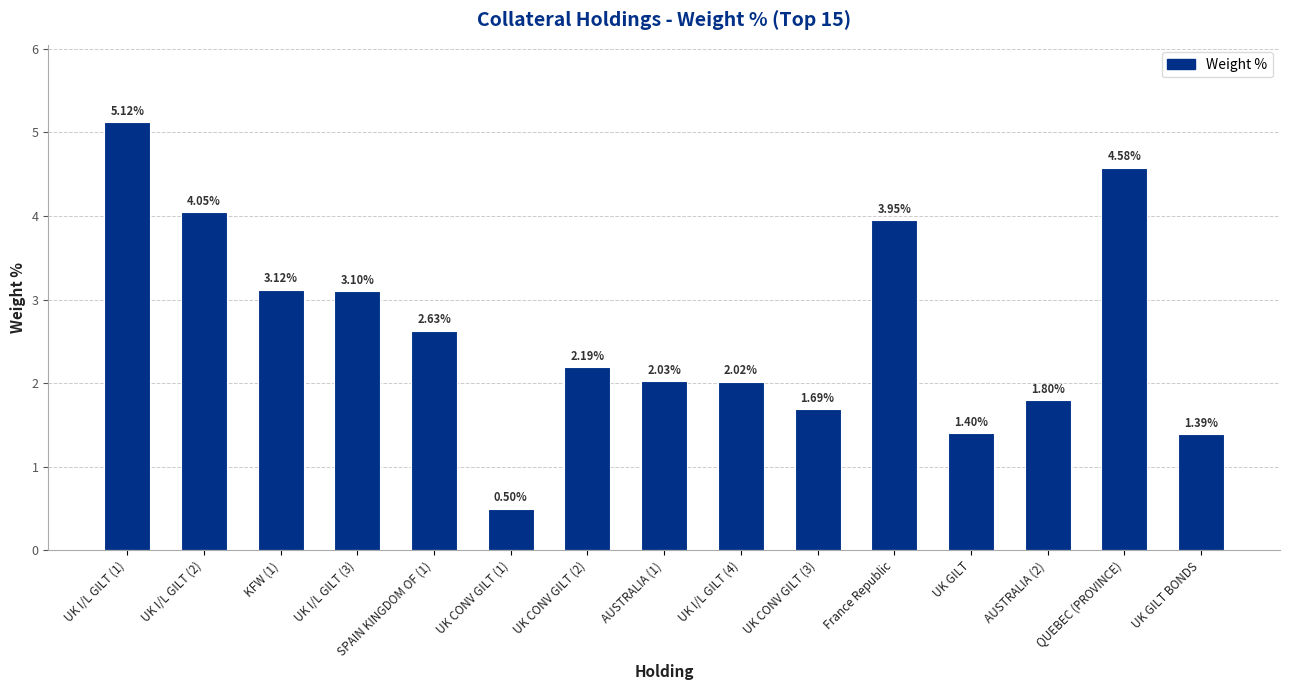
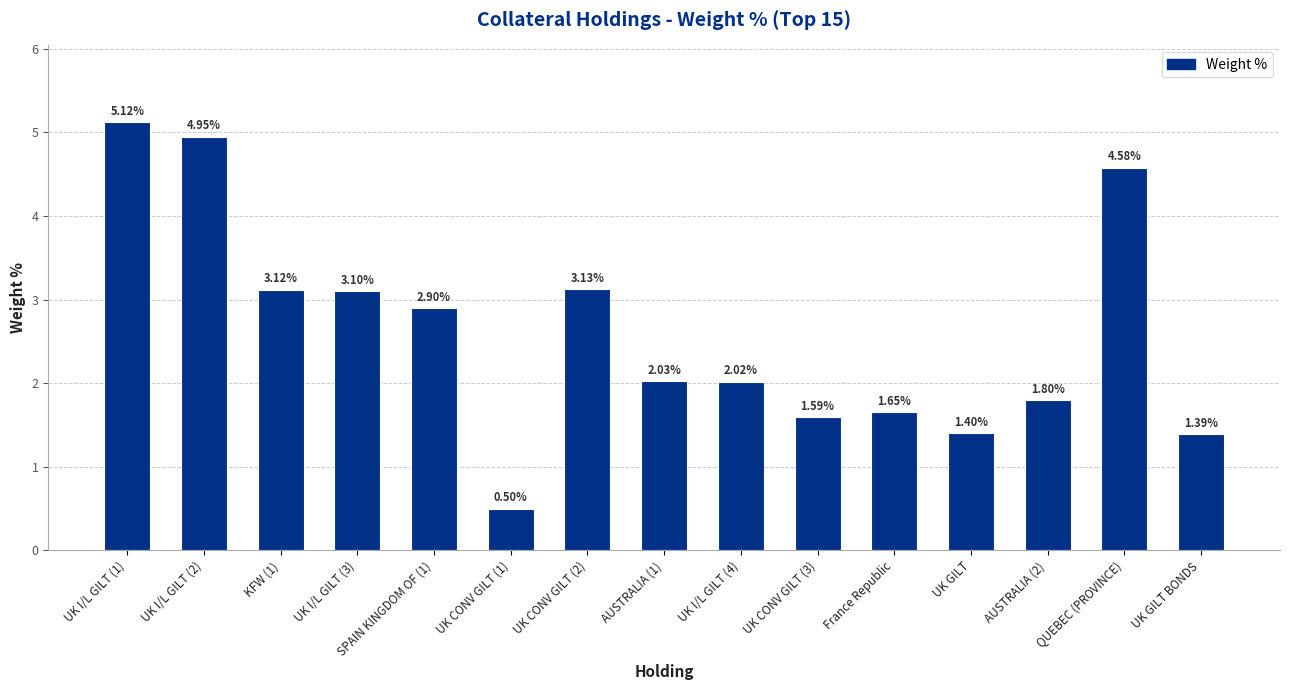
  {
    "UK I/L GILT (1)": "5.12%",
-   "UK I/L GILT (2)": "4.05%",
+   "UK I/L GILT (2)": "4.95%",
    "KFW (1)": "3.12%",
    "UK I/L GILT (3)": "3.10%",
-   "SPAIN KINGDOM OF (1)": "2.63%",
+   "SPAIN KINGDOM OF (1)": "2.90%",
    "UK CONV GILT (1)": "0.50%",
-   "UK CONV GILT (2)": "2.19%",
+   "UK CONV GILT (2)": "3.13%",
    "AUSTRALIA (1)": "2.03%",
    "UK I/L GILT (4)": "2.02%",
-   "UK CONV GILT (3)": "1.69%",
-   "France Republic": "3.95%",
+   "UK CONV GILT (3)": "1.59%",
+   "France Republic": "1.65%",
    "UK GILT": "1.40%",
    "AUSTRALIA (2)": "1.80%",
    "QUEBEC (PROVINCE)": "4.58%",
    "UK GILT BONDS": "1.39%"
  }
